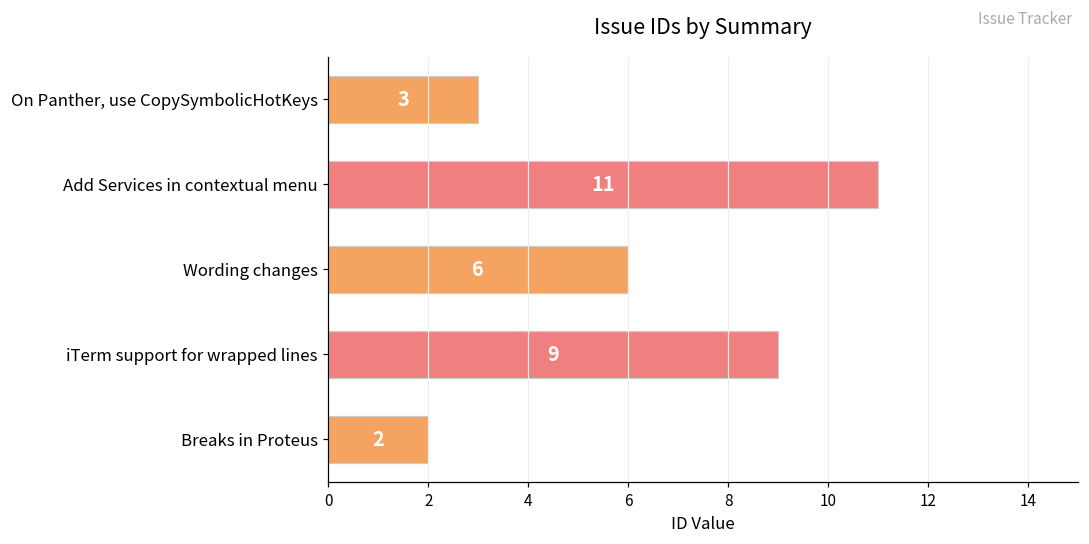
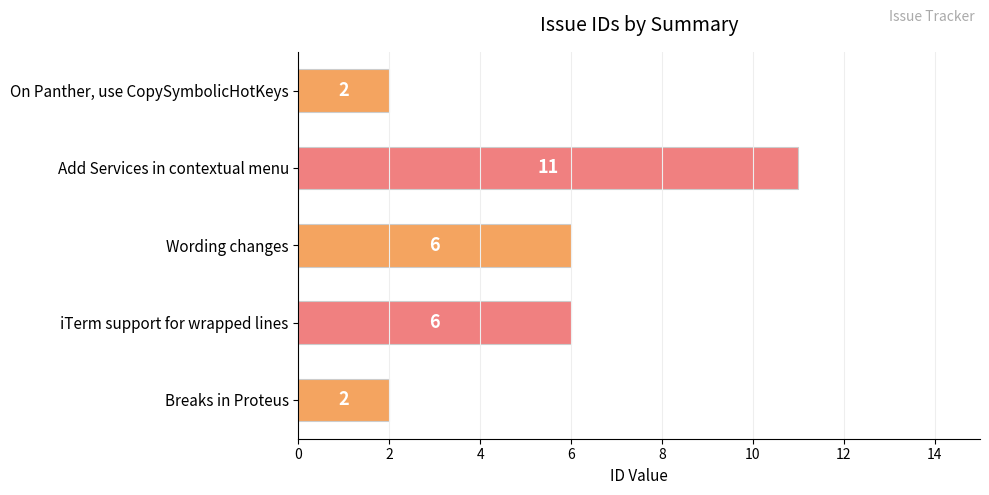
  {
-   "On Panther, use CopySymbolicHotKeys": 3,
+   "On Panther, use CopySymbolicHotKeys": 2,
    "Add Services in contextual menu": 11,
    "Wording changes": 6,
-   "iTerm support for wrapped lines": 9,
+   "iTerm support for wrapped lines": 6,
    "Breaks in Proteus": 2
  }
